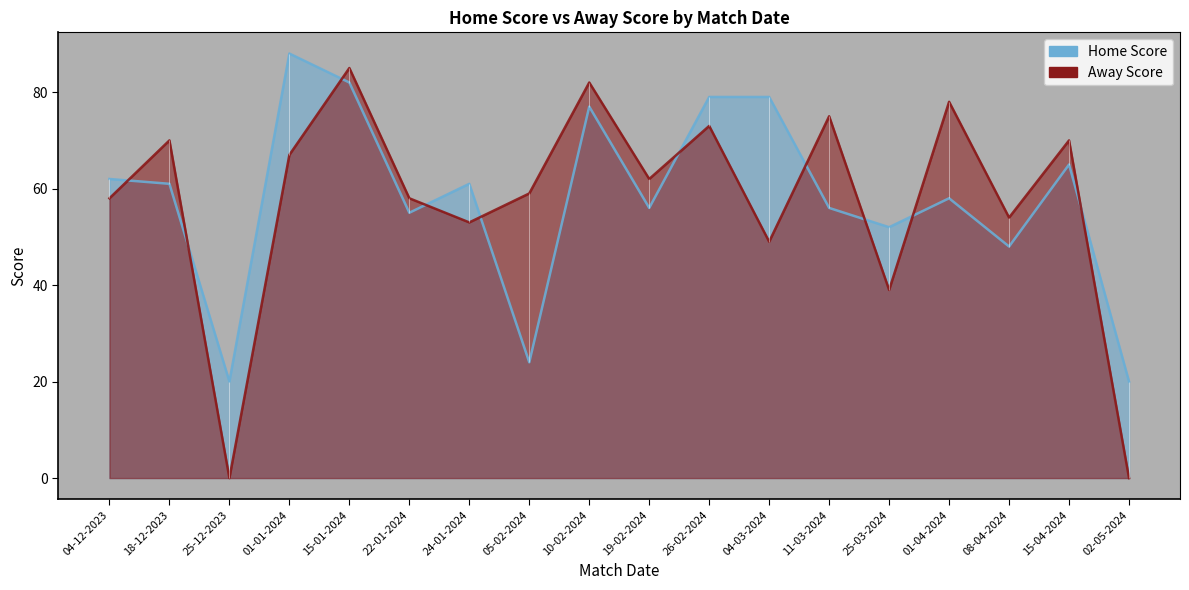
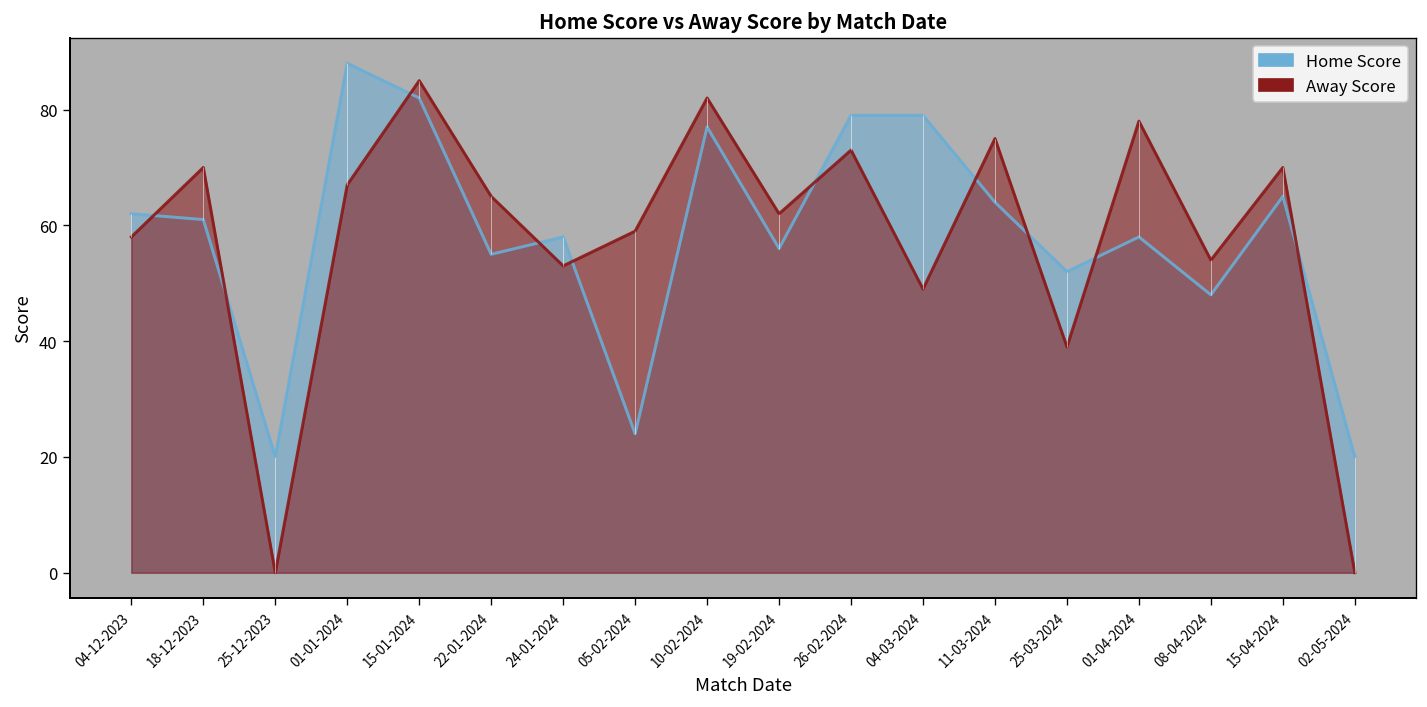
  {
    "Home Score": {
      "04-12-2023": 62,
      "18-12-2023": 61,
      "25-12-2023": 20,
      "01-01-2024": 88,
      "15-01-2024": 82,
      "22-01-2024": 55,
-     "24-01-2024": 61,
+     "24-01-2024": 58,
      "05-02-2024": 24,
      "10-02-2024": 77,
      "19-02-2024": 56,
      "26-02-2024": 79,
      "04-03-2024": 79,
-     "11-03-2024": 56,
+     "11-03-2024": 64,
      "25-03-2024": 52,
      "01-04-2024": 58,
      "08-04-2024": 48,
      "15-04-2024": 65,
      "02-05-2024": 20
    },
    "Away Score": {
      "04-12-2023": 58,
      "18-12-2023": 70,
      "25-12-2023": 0,
      "01-01-2024": 67,
      "15-01-2024": 85,
-     "22-01-2024": 58,
+     "22-01-2024": 65,
      "24-01-2024": 53,
      "05-02-2024": 59,
      "10-02-2024": 82,
      "19-02-2024": 62,
      "26-02-2024": 73,
      "04-03-2024": 49,
      "11-03-2024": 75,
      "25-03-2024": 39,
      "01-04-2024": 78,
      "08-04-2024": 54,
      "15-04-2024": 70,
      "02-05-2024": 0
    }
  }
